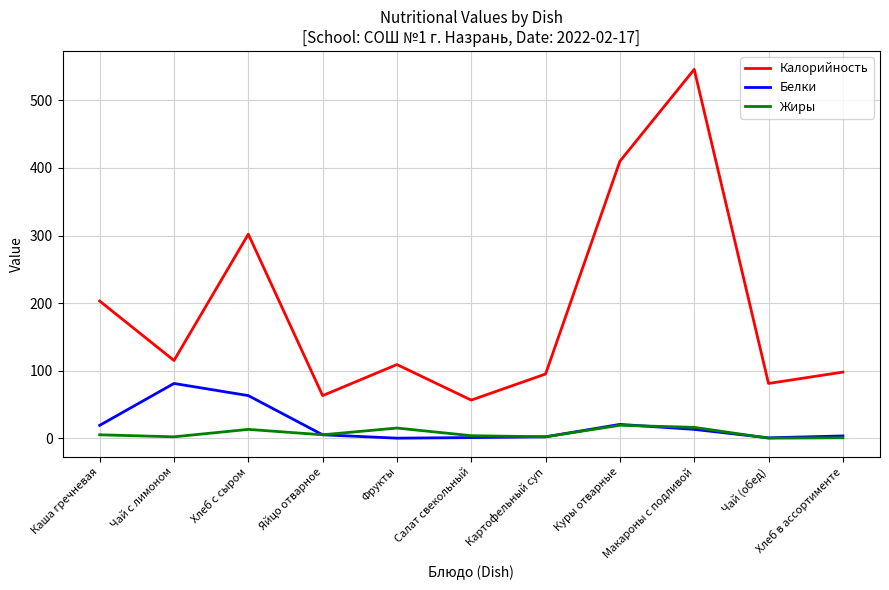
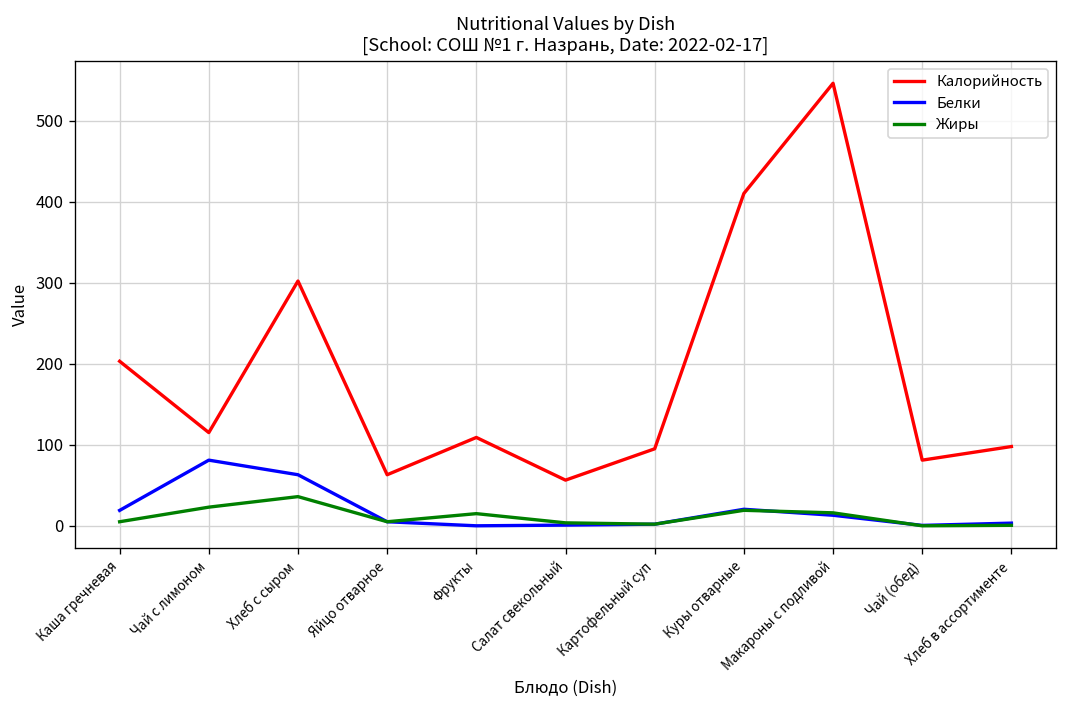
  {
    "Калорийность": {
      "Каша гречневая": 200,
      "Чай с лимоном": 120,
      "Хлеб с сыром": 300,
      "Яйцо отварное": 60,
      "Фрукты": 110,
      "Салат свекольный": 60,
      "Картофельный суп": 100,
      "Куры отварные": 410,
      "Макароны с подливой": 550,
      "Чай (обед)": 80,
      "Хлеб в ассортименте": 100
    },
    "Белки": {
      "Каша гречневая": 20,
      "Чай с лимоном": 80,
      "Хлеб с сыром": 60,
      "Фрукты": 0
    },
    "Жиры": {
      "Каша гречневая": 10,
-     "Чай с лимоном": 0,
-     "Хлеб с сыром": 10,
+     "Чай с лимоном": 20,
+     "Хлеб с сыром": 40,
      "Фрукты": 20
    }
  }
